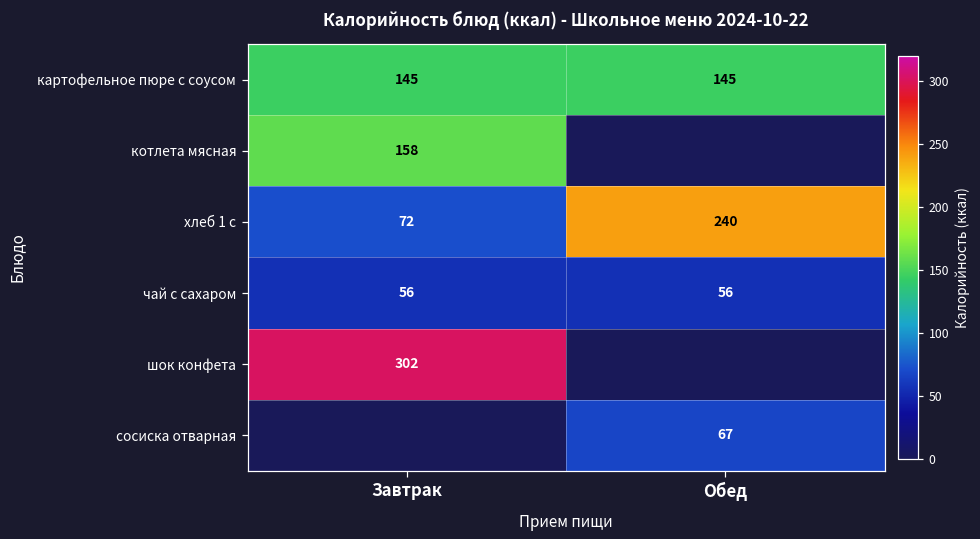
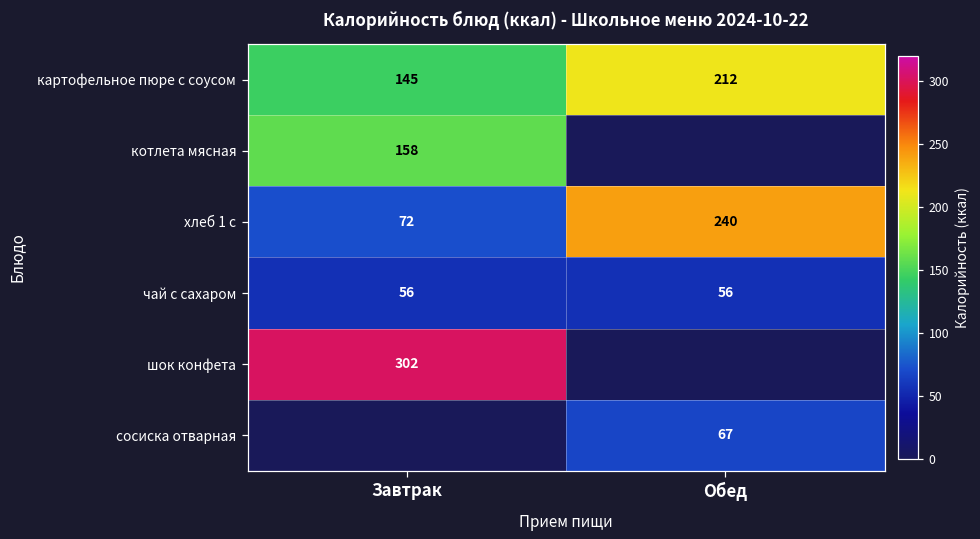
  {
    "картофельное пюре с соусом": {
      "Завтрак": 145,
-     "Обед": 145
+     "Обед": 212
    },
    "котлета мясная": {
      "Завтрак": 158
    },
    "хлеб 1 с": {
      "Завтрак": 72,
      "Обед": 240
    },
    "чай с сахаром": {
      "Завтрак": 56,
      "Обед": 56
    },
    "шок конфета": {
      "Завтрак": 302
    },
    "сосиска отварная": {
      "Обед": 67
    }
  }
